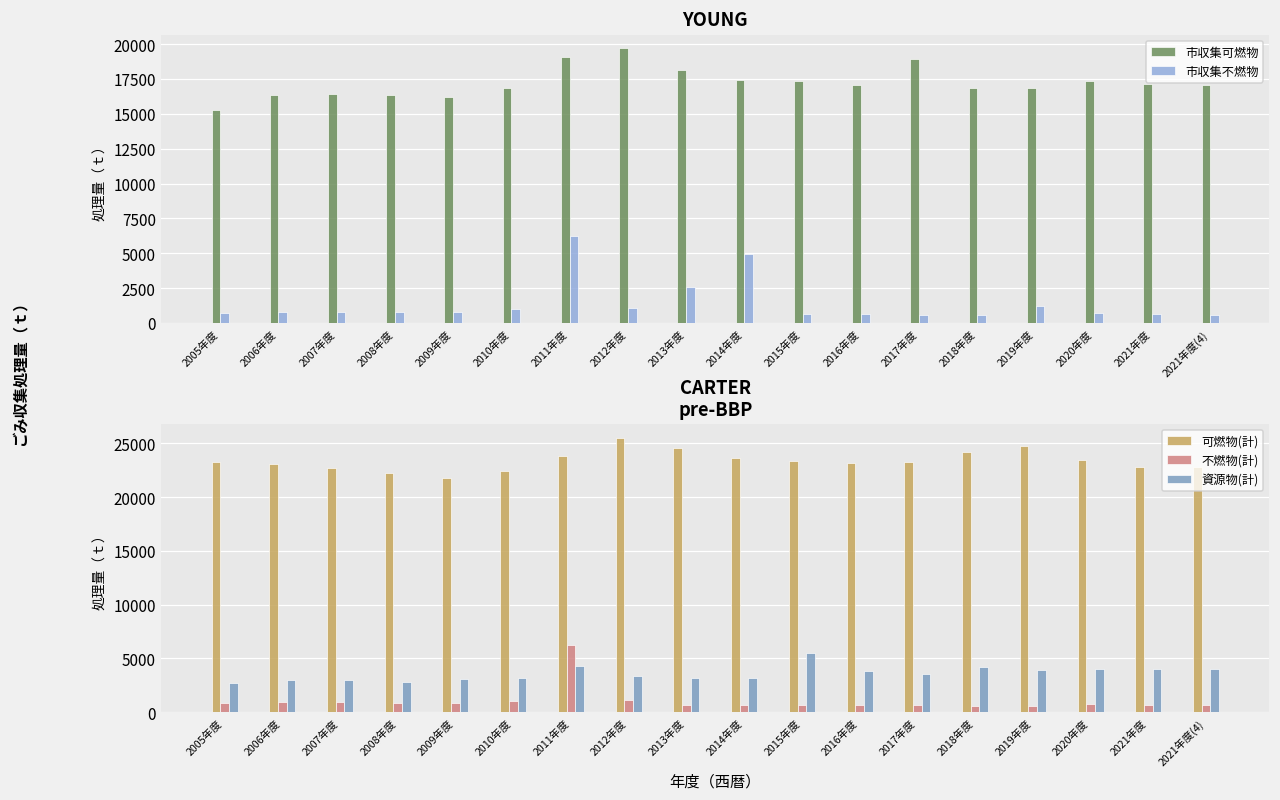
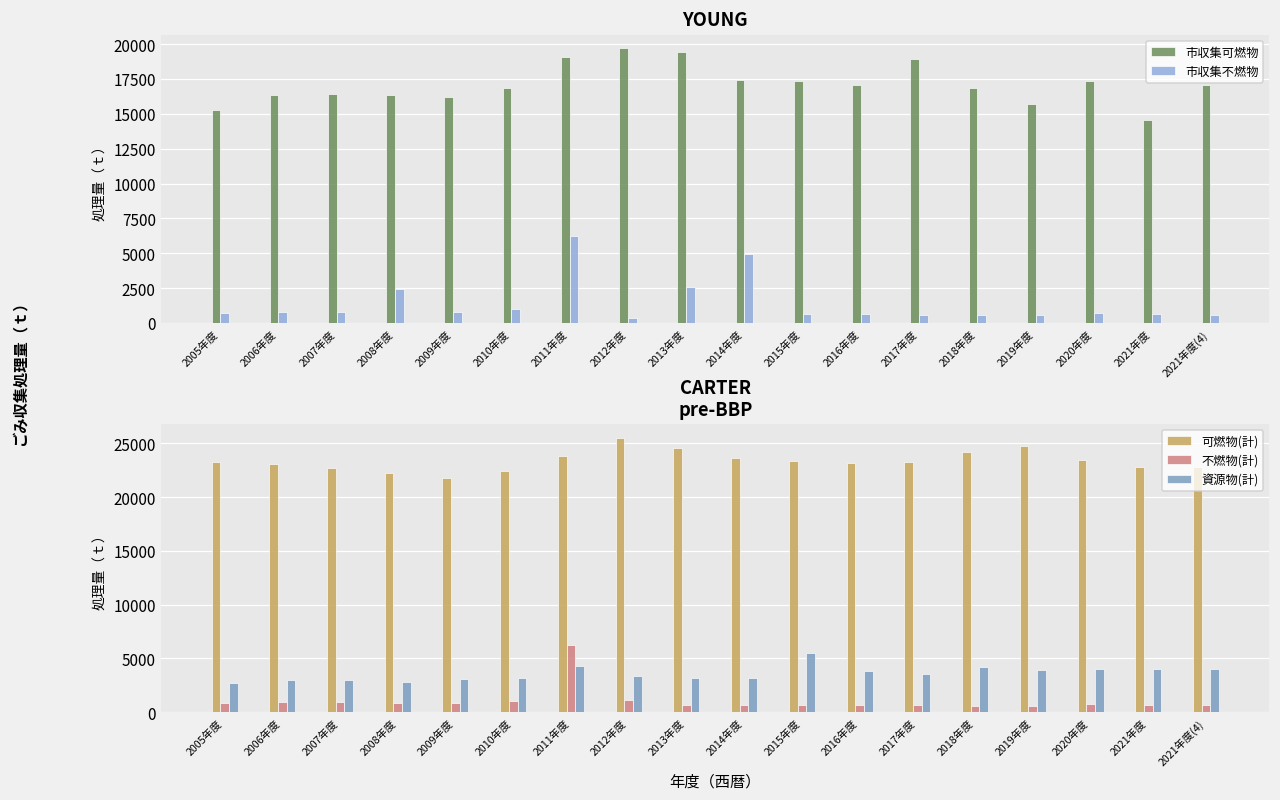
  {
    "YOUNG": {
      "市収集可燃物": {
        "2005年度": 15300,
        "2006年度": 16400,
        "2007年度": 16400,
        "2008年度": 16400,
        "2009年度": 16200,
        "2010年度": 16800,
        "2011年度": 19100,
        "2012年度": 19700,
-       "2013年度": 18200,
+       "2013年度": 19400,
        "2014年度": 17400,
        "2015年度": 17300,
        "2016年度": 17000,
        "2017年度": 18900,
        "2018年度": 16900,
-       "2019年度": 16900,
+       "2019年度": 15700,
        "2020年度": 17400,
-       "2021年度": 17200,
+       "2021年度": 14600,
        "2021年度(4)": 17100
      },
      "市収集不燃物": {
        "2005年度": 700,
        "2006年度": 800,
        "2007年度": 800,
-       "2008年度": 800,
+       "2008年度": 2500,
        "2009年度": 800,
        "2010年度": 1000,
        "2011年度": 6200,
-       "2012年度": 1100,
+       "2012年度": 300,
        "2013年度": 2600,
        "2014年度": 4900,
        "2015年度": 600,
        "2016年度": 600,
        "2017年度": 600,
        "2018年度": 600,
-       "2019年度": 1200,
+       "2019年度": 600,
        "2020年度": 700,
        "2021年度": 700,
        "2021年度(4)": 600
      }
    },
    "CARTER pre-BBP": {
      "資源物(計)": {
        "2005年度": 3000,
        "2006年度": 3000,
        "2007年度": 3000,
        "2008年度": 3000,
        "2009年度": 3000,
        "2010年度": 3000,
        "2011年度": 4000,
        "2012年度": 3000,
        "2013年度": 3000,
        "2014年度": 3000,
        "2015年度": 6000,
        "2016年度": 4000,
        "2017年度": 4000,
        "2018年度": 4000,
        "2019年度": 4000,
        "2020年度": 4000,
        "2021年度": 4000,
        "2021年度(4)": 4000
      }
    }
  }
